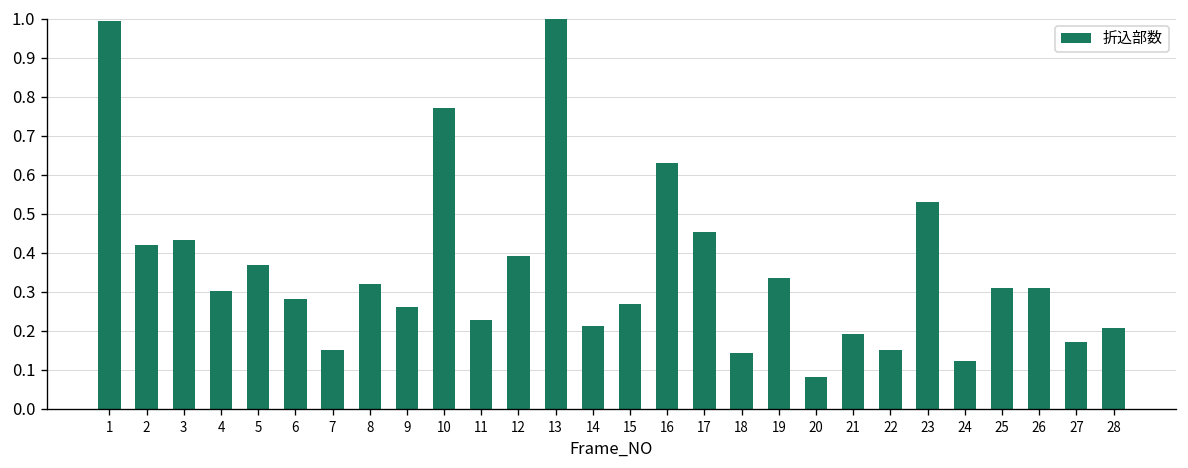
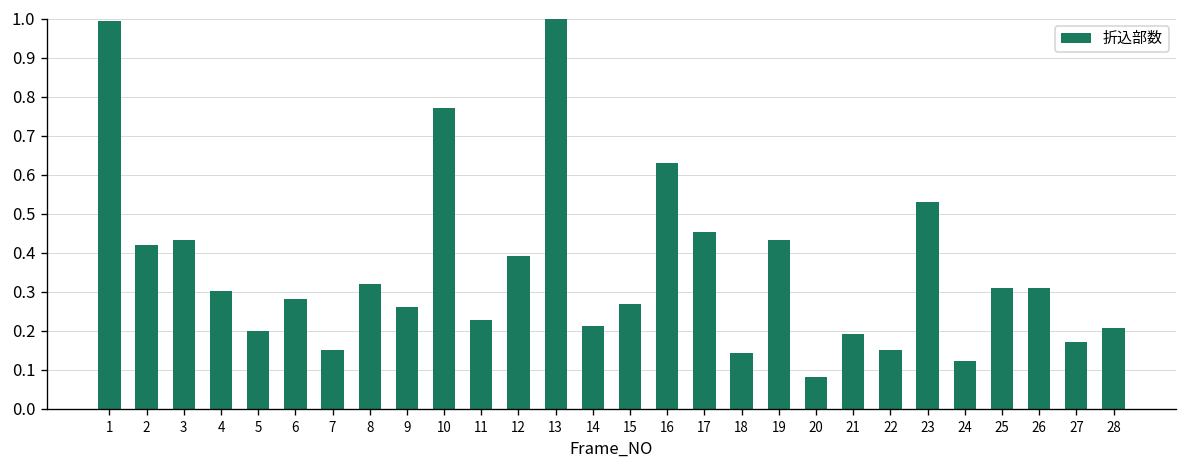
  {
    "1": 0.99,
    "2": 0.42,
    "3": 0.43,
    "4": 0.30,
-   "5": 0.37,
+   "5": 0.20,
    "6": 0.28,
    "7": 0.15,
    "8": 0.32,
    "9": 0.26,
    "10": 0.77,
    "11": 0.23,
    "12": 0.39,
    "13": 1.00,
    "14": 0.21,
    "15": 0.27,
    "16": 0.63,
    "17": 0.45,
    "18": 0.14,
-   "19": 0.34,
+   "19": 0.43,
    "20": 0.08,
    "21": 0.19,
    "22": 0.15,
    "23": 0.53,
    "24": 0.12,
    "25": 0.31,
    "26": 0.31,
    "27": 0.17,
    "28": 0.21
  }
